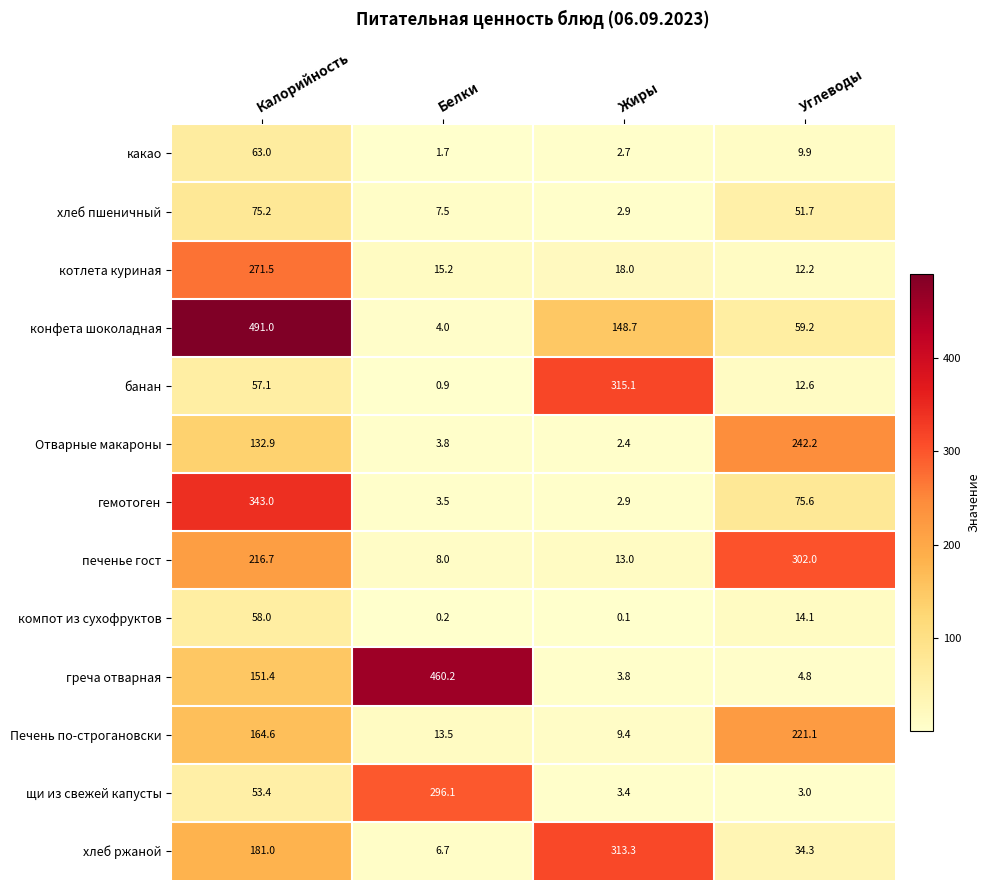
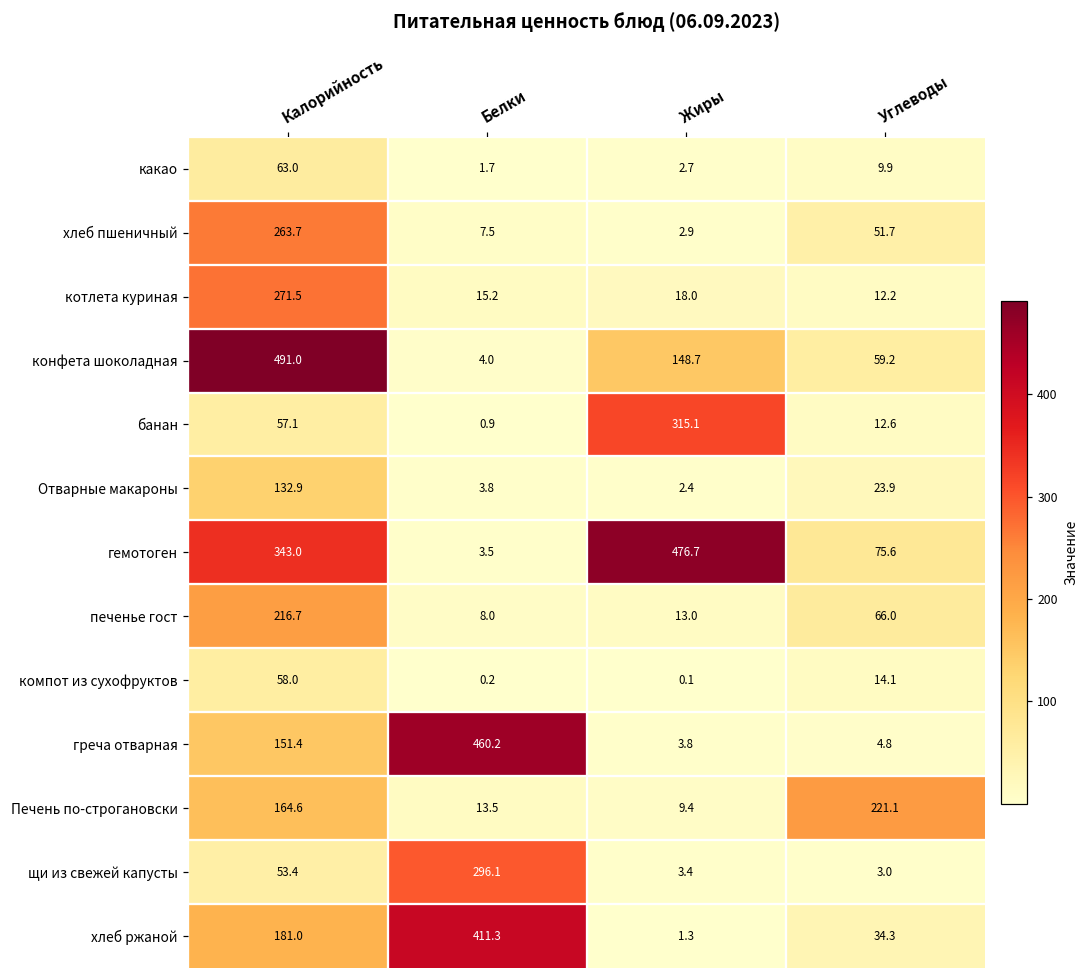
  {
    "какао": {
      "Калорийность": 63.0,
      "Белки": 1.7,
      "Жиры": 2.7,
      "Углеводы": 9.9
    },
    "хлеб пшеничный": {
-     "Калорийность": 75.2,
+     "Калорийность": 263.7,
      "Белки": 7.5,
      "Жиры": 2.9,
      "Углеводы": 51.7
    },
    "котлета куриная": {
      "Калорийность": 271.5,
      "Белки": 15.2,
      "Жиры": 18.0,
      "Углеводы": 12.2
    },
    "конфета шоколадная": {
      "Калорийность": 491.0,
      "Белки": 4.0,
      "Жиры": 148.7,
      "Углеводы": 59.2
    },
    "банан": {
      "Калорийность": 57.1,
      "Белки": 0.9,
      "Жиры": 315.1,
      "Углеводы": 12.6
    },
    "Отварные макароны": {
      "Калорийность": 132.9,
      "Белки": 3.8,
      "Жиры": 2.4,
-     "Углеводы": 242.2
+     "Углеводы": 23.9
    },
    "гемотоген": {
      "Калорийность": 343.0,
      "Белки": 3.5,
-     "Жиры": 2.9,
+     "Жиры": 476.7,
      "Углеводы": 75.6
    },
    "печенье гост": {
      "Калорийность": 216.7,
      "Белки": 8.0,
      "Жиры": 13.0,
-     "Углеводы": 302.0
+     "Углеводы": 66.0
    },
    "компот из сухофруктов": {
      "Калорийность": 58.0,
      "Белки": 0.2,
      "Жиры": 0.1,
      "Углеводы": 14.1
    },
    "греча отварная": {
      "Калорийность": 151.4,
      "Белки": 460.2,
      "Жиры": 3.8,
      "Углеводы": 4.8
    },
    "Печень по-строгановски": {
      "Калорийность": 164.6,
      "Белки": 13.5,
      "Жиры": 9.4,
      "Углеводы": 221.1
    },
    "щи из свежей капусты": {
      "Калорийность": 53.4,
      "Белки": 296.1,
      "Жиры": 3.4,
      "Углеводы": 3.0
    },
    "хлеб ржаной": {
      "Калорийность": 181.0,
-     "Белки": 6.7,
-     "Жиры": 313.3,
+     "Белки": 411.3,
+     "Жиры": 1.3,
      "Углеводы": 34.3
    }
  }
